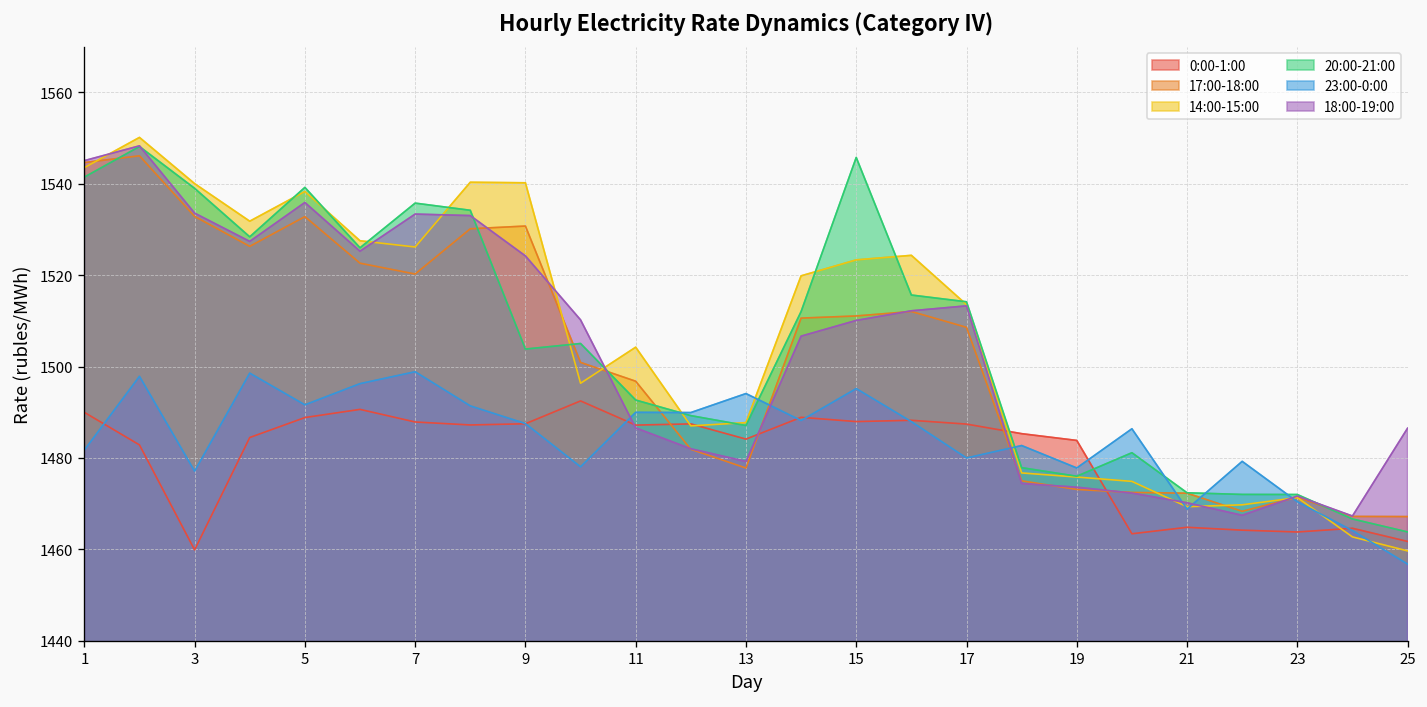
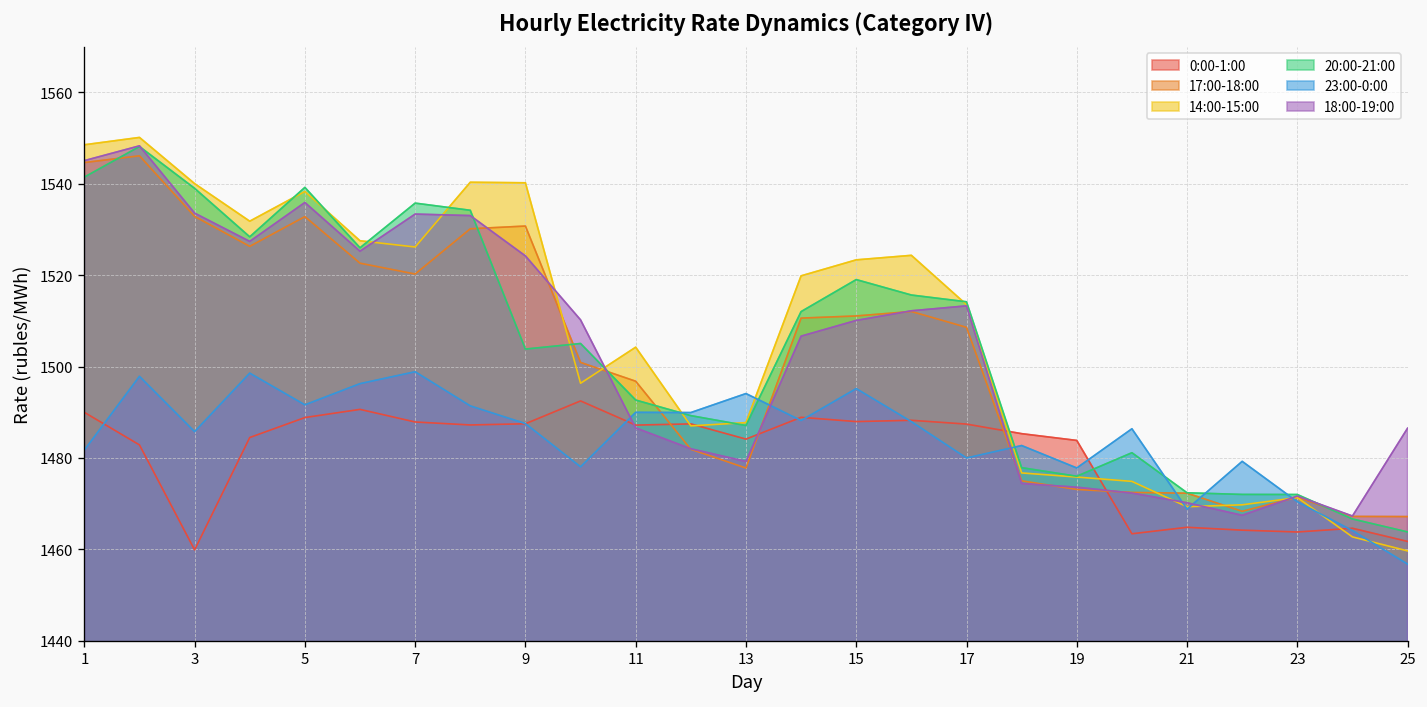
  {
    "14:00-15:00": {
-     "1": 1544,
+     "1": 1549,
      "3": 1540,
      "5": 1538,
      "7": 1526,
      "9": 1540,
      "11": 1504,
      "15": 1523,
      "25": 1460
    },
    "20:00-21:00": {
      "1": 1541,
      "3": 1539,
      "5": 1539,
      "7": 1536,
      "9": 1504,
      "11": 1493,
-     "15": 1546,
+     "15": 1519,
      "25": 1464
    },
    "23:00-0:00": {
      "1": 1482,
-     "3": 1477,
+     "3": 1486,
      "5": 1492,
      "7": 1499,
      "11": 1490,
      "13": 1494,
      "15": 1495,
      "17": 1480,
      "19": 1478,
      "23": 1470,
      "25": 1457
    },
    "18:00-19:00": {
      "3": 1534,
      "5": 1536,
      "7": 1533,
      "9": 1524,
      "13": 1479,
      "15": 1510,
      "21": 1470,
      "25": 1487
    }
  }
